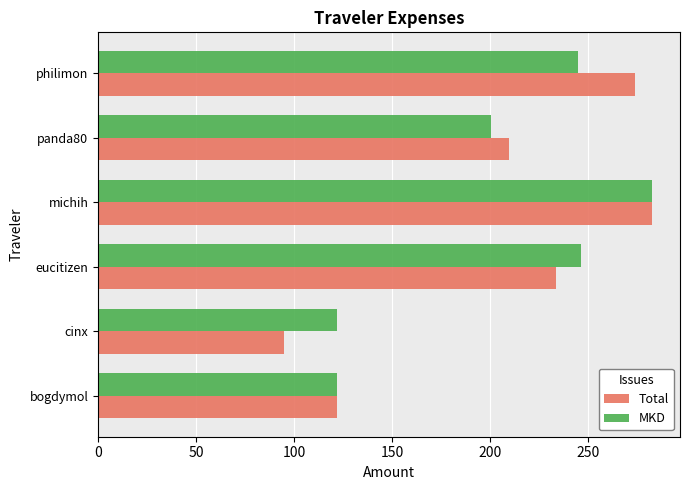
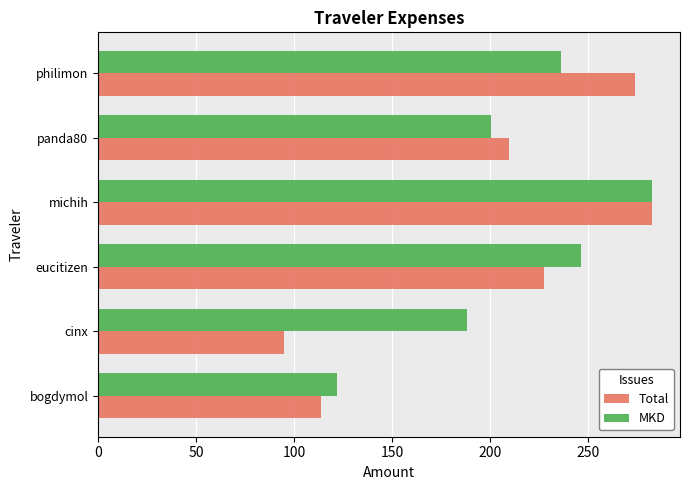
  {
    "Total": {
      "philimon": 274,
      "panda80": 210,
      "michih": 283,
-     "eucitizen": 233,
+     "eucitizen": 227,
      "cinx": 95,
-     "bogdymol": 122
+     "bogdymol": 114
    },
    "MKD": {
-     "philimon": 245,
+     "philimon": 236,
      "panda80": 201,
      "michih": 283,
      "eucitizen": 247,
-     "cinx": 122,
+     "cinx": 188,
      "bogdymol": 122
    }
  }
